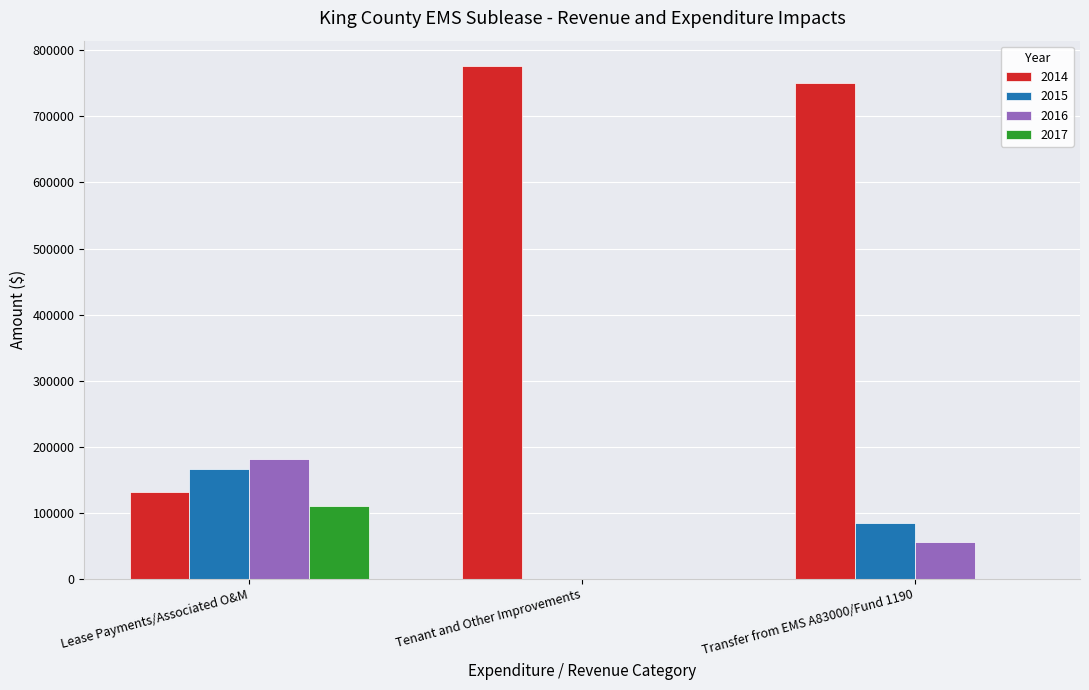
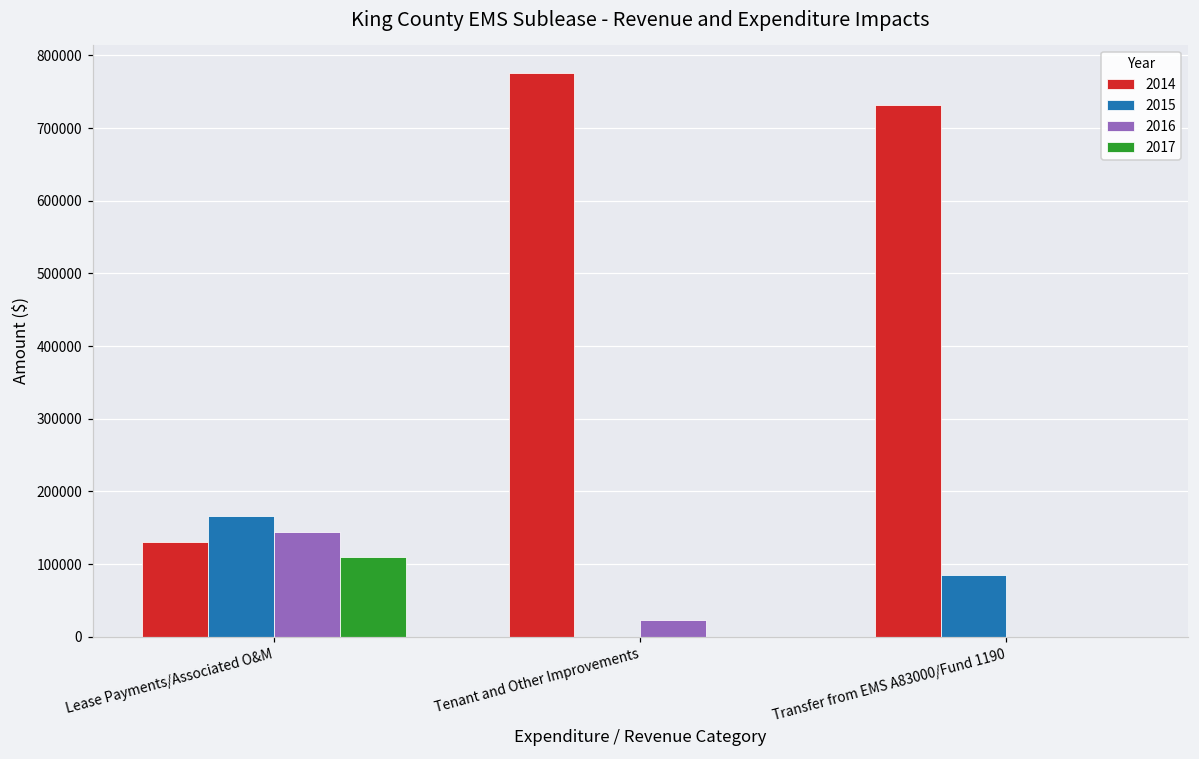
  {
    "2014": {
      "Lease Payments/Associated O&M": 130000,
      "Tenant and Other Improvements": 780000,
-     "Transfer from EMS A83000/Fund 1190": 750000
+     "Transfer from EMS A83000/Fund 1190": 730000
    },
    "2015": {
      "Lease Payments/Associated O&M": 170000,
      "Tenant and Other Improvements": 0,
      "Transfer from EMS A83000/Fund 1190": 90000
    },
    "2016": {
-     "Lease Payments/Associated O&M": 180000,
-     "Tenant and Other Improvements": 0,
-     "Transfer from EMS A83000/Fund 1190": 60000
+     "Lease Payments/Associated O&M": 140000,
+     "Tenant and Other Improvements": 20000,
+     "Transfer from EMS A83000/Fund 1190": 0
    },
    "2017": {
      "Lease Payments/Associated O&M": 110000,
      "Tenant and Other Improvements": 0,
      "Transfer from EMS A83000/Fund 1190": 0
    }
  }
